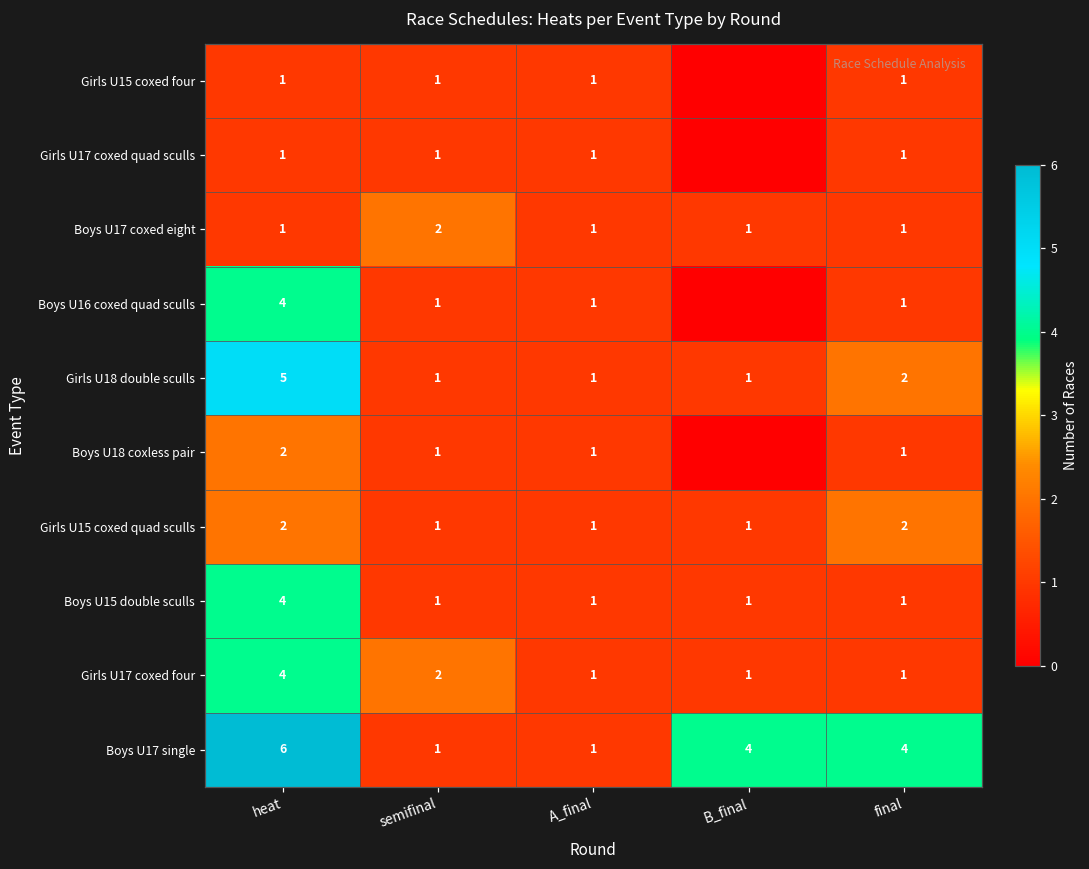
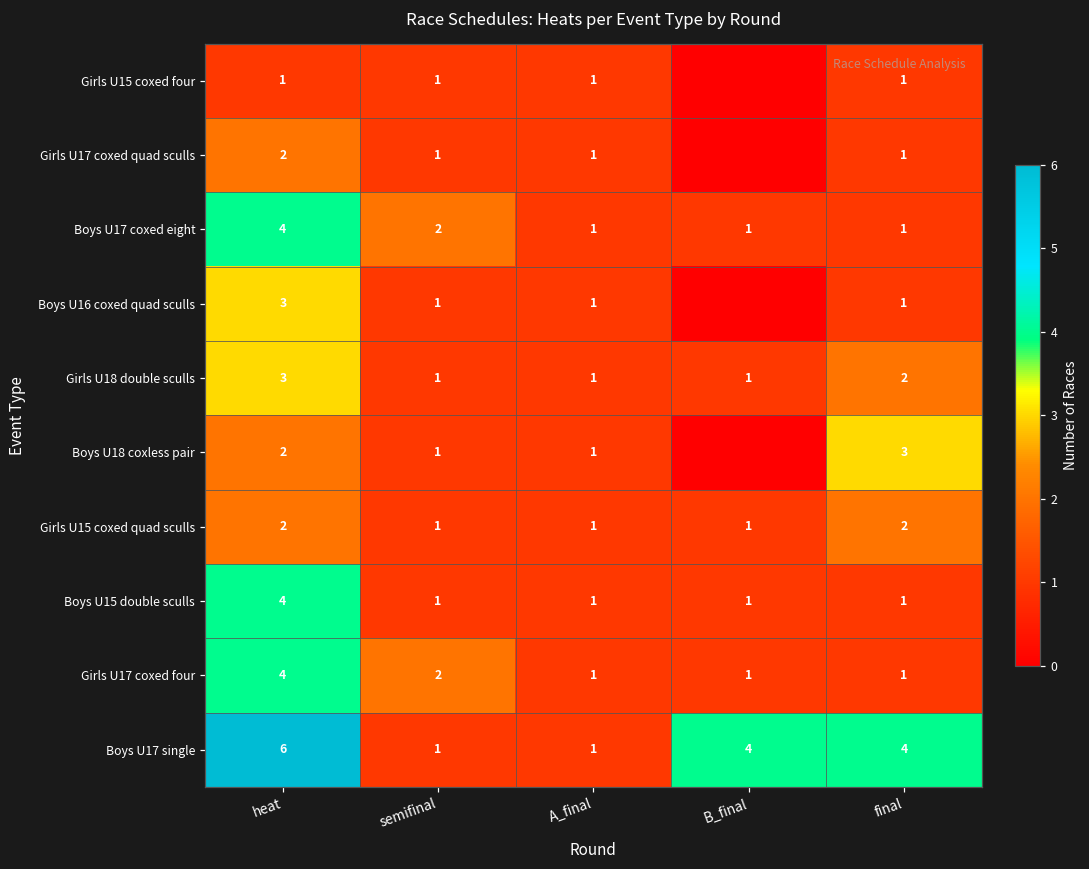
  {
    "Girls U15 coxed four": {
      "heat": 1,
      "semifinal": 1,
      "A_final": 1
    },
    "Girls U17 coxed quad sculls": {
-     "heat": 1,
+     "heat": 2,
      "semifinal": 1,
      "A_final": 1,
      "final": 1
    },
    "Boys U17 coxed eight": {
-     "heat": 1,
+     "heat": 4,
      "semifinal": 2,
      "A_final": 1,
      "B_final": 1,
      "final": 1
    },
    "Boys U16 coxed quad sculls": {
-     "heat": 4,
+     "heat": 3,
      "semifinal": 1,
      "A_final": 1,
      "final": 1
    },
    "Girls U18 double sculls": {
-     "heat": 5,
+     "heat": 3,
      "semifinal": 1,
      "A_final": 1,
      "B_final": 1,
      "final": 2
    },
    "Boys U18 coxless pair": {
      "heat": 2,
      "semifinal": 1,
      "A_final": 1,
-     "final": 1
+     "final": 3
    },
    "Girls U15 coxed quad sculls": {
      "heat": 2,
      "semifinal": 1,
      "A_final": 1,
      "B_final": 1,
      "final": 2
    },
    "Boys U15 double sculls": {
      "heat": 4,
      "semifinal": 1,
      "A_final": 1,
      "B_final": 1,
      "final": 1
    },
    "Girls U17 coxed four": {
      "heat": 4,
      "semifinal": 2,
      "A_final": 1,
      "B_final": 1,
      "final": 1
    },
    "Boys U17 single": {
      "heat": 6,
      "semifinal": 1,
      "A_final": 1,
      "B_final": 4,
      "final": 4
    }
  }
